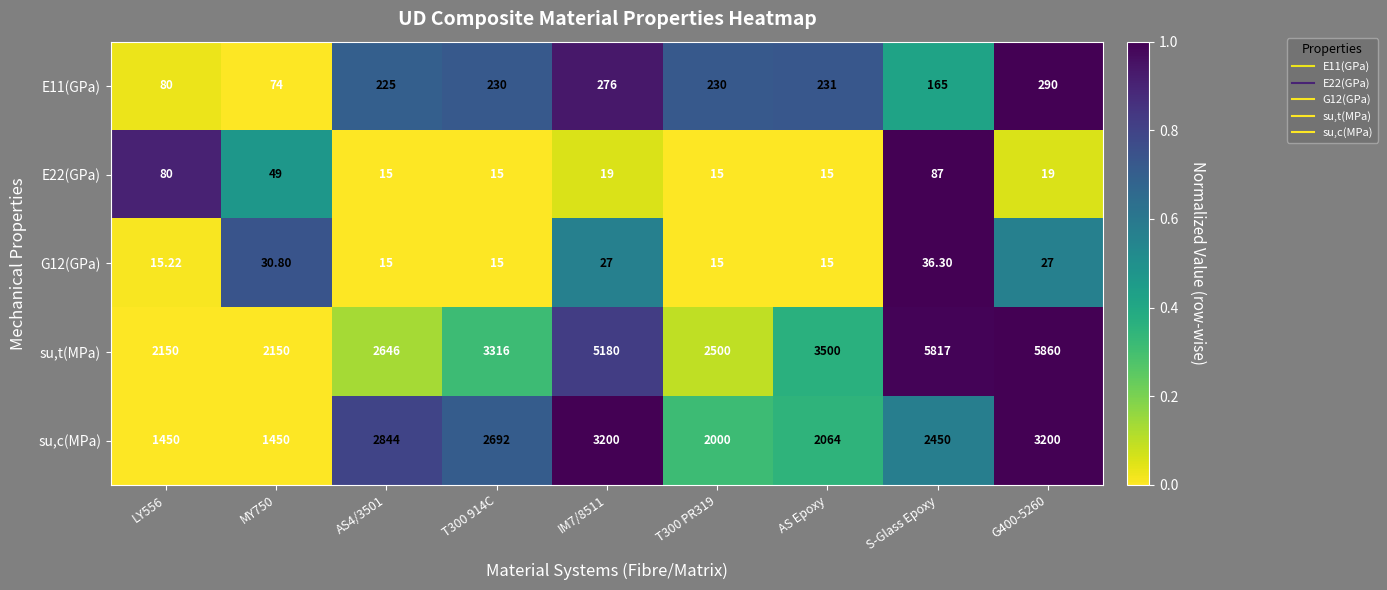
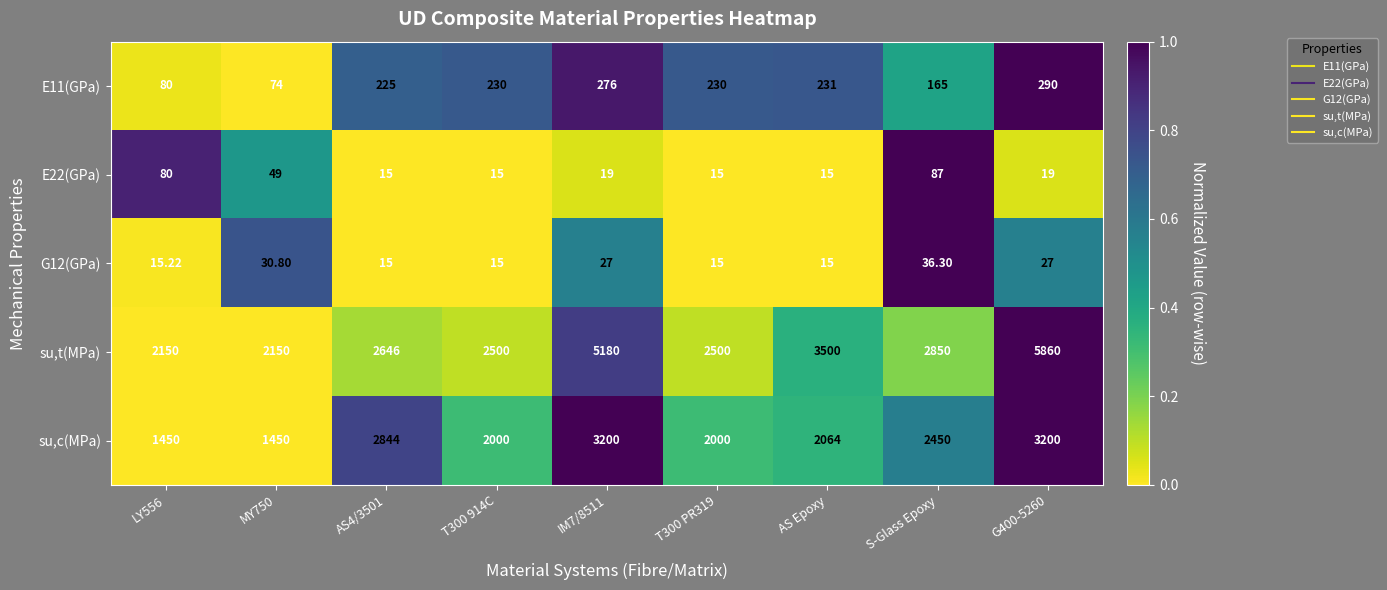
  {
    "E11(GPa)": {
      "LY556": 80,
      "MY750": 74,
      "AS4/3501": 225,
      "T300 914C": 230,
      "IM7/8511": 276,
      "T300 PR319": 230,
      "AS Epoxy": 231,
      "S-Glass Epoxy": 165,
      "G400-5260": 290
    },
    "E22(GPa)": {
      "LY556": 80,
      "MY750": 49,
      "AS4/3501": 15,
      "T300 914C": 15,
      "IM7/8511": 19,
      "T300 PR319": 15,
      "AS Epoxy": 15,
      "S-Glass Epoxy": 87,
      "G400-5260": 19
    },
    "G12(GPa)": {
      "LY556": 15.22,
      "MY750": 30.80,
      "AS4/3501": 15,
      "T300 914C": 15,
      "IM7/8511": 27,
      "T300 PR319": 15,
      "AS Epoxy": 15,
      "S-Glass Epoxy": 36.30,
      "G400-5260": 27
    },
    "su,t(MPa)": {
      "LY556": 2150,
      "MY750": 2150,
      "AS4/3501": 2646,
-     "T300 914C": 3316,
+     "T300 914C": 2500,
      "IM7/8511": 5180,
      "T300 PR319": 2500,
      "AS Epoxy": 3500,
-     "S-Glass Epoxy": 5817,
+     "S-Glass Epoxy": 2850,
      "G400-5260": 5860
    },
    "su,c(MPa)": {
      "LY556": 1450,
      "MY750": 1450,
      "AS4/3501": 2844,
-     "T300 914C": 2692,
+     "T300 914C": 2000,
      "IM7/8511": 3200,
      "T300 PR319": 2000,
      "AS Epoxy": 2064,
      "S-Glass Epoxy": 2450,
      "G400-5260": 3200
    }
  }
